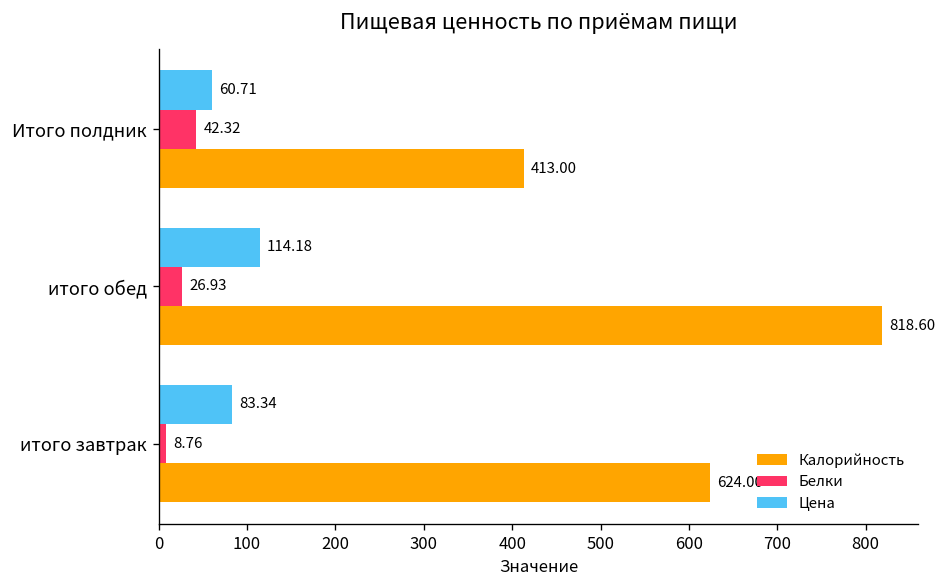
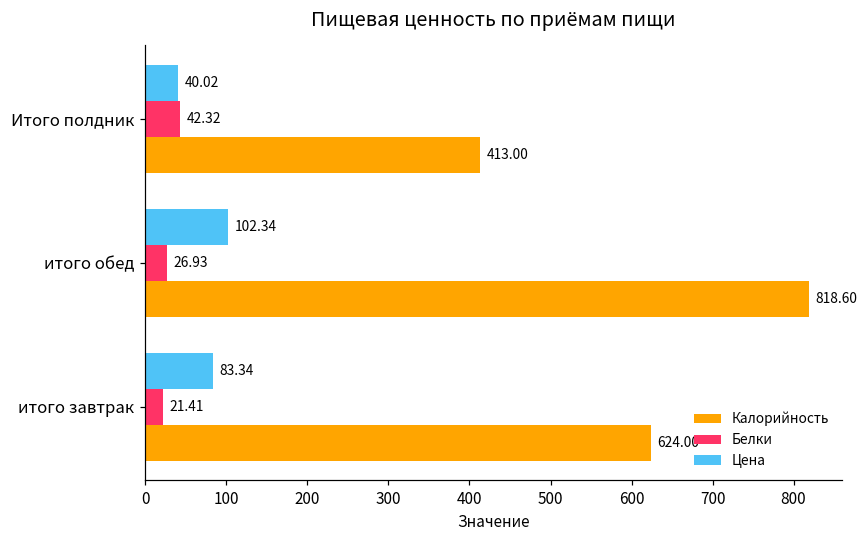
  {
    "Калорийность": {
      "Итого полдник": 413.00,
      "итого обед": 818.60,
      "итого завтрак": 624.00
    },
    "Белки": {
      "Итого полдник": 42.32,
      "итого обед": 26.93,
-     "итого завтрак": 8.76
+     "итого завтрак": 21.41
    },
    "Цена": {
-     "Итого полдник": 60.71,
-     "итого обед": 114.18,
+     "Итого полдник": 40.02,
+     "итого обед": 102.34,
      "итого завтрак": 83.34
    }
  }
